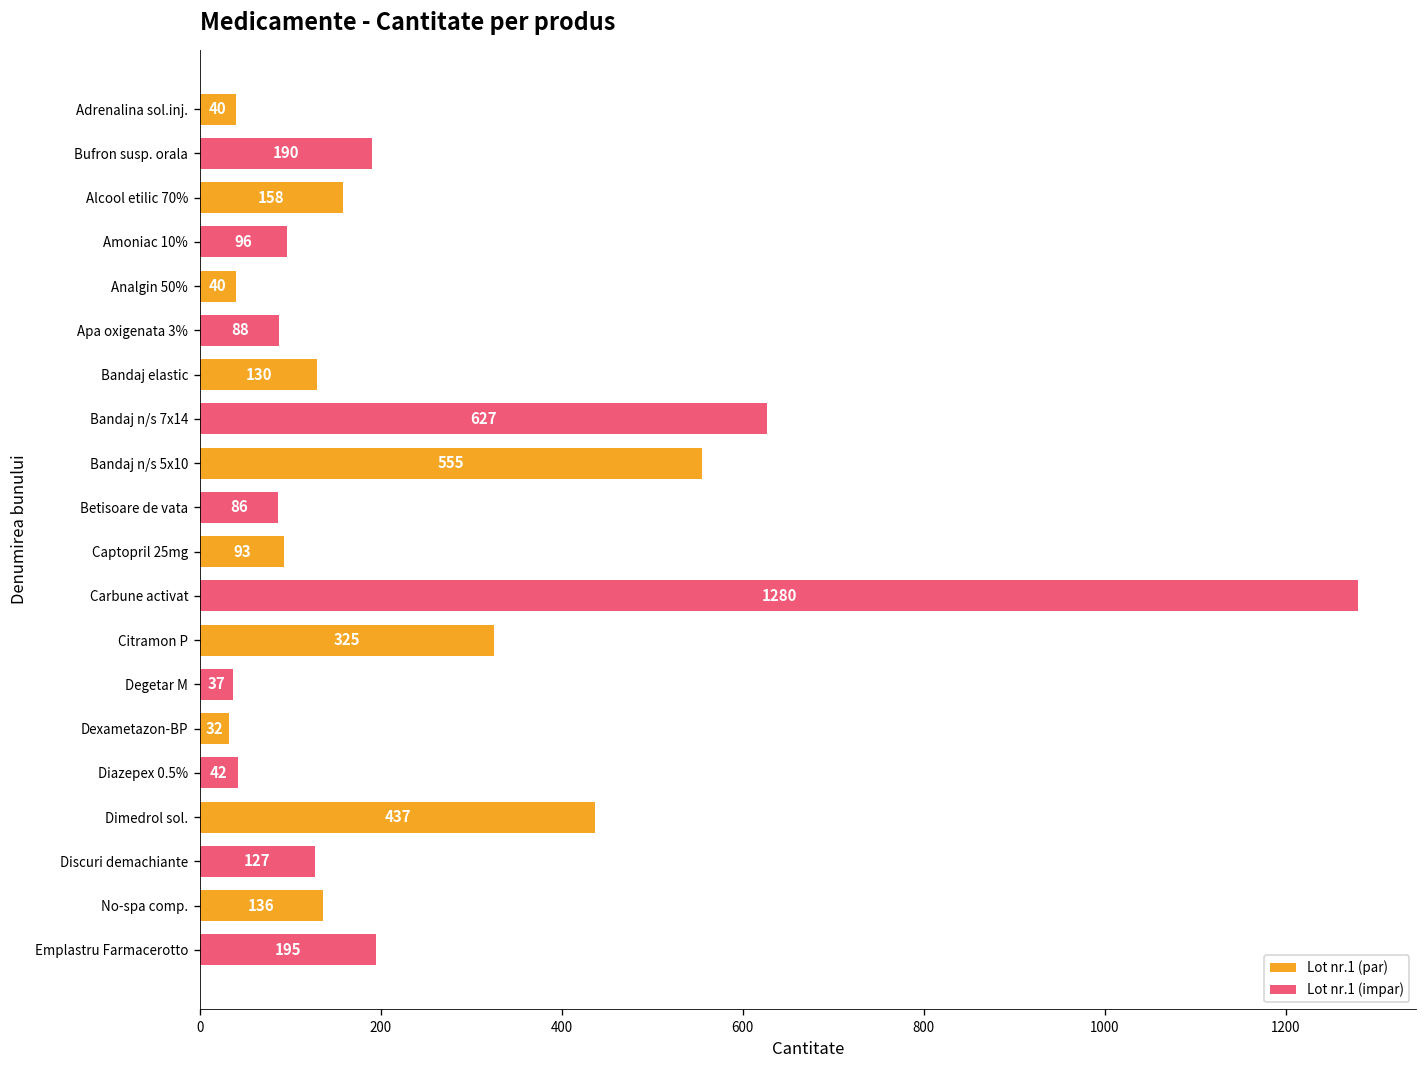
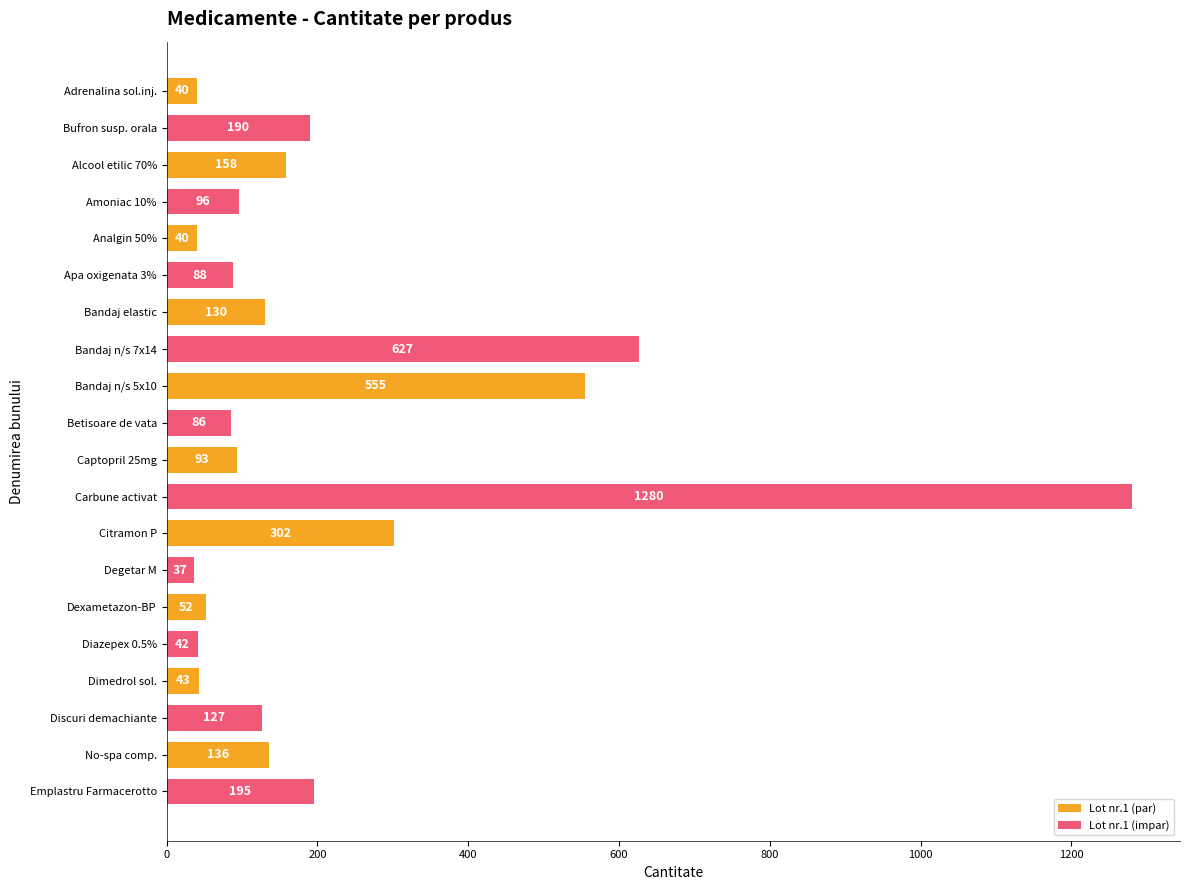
  {
    "Adrenalina sol.inj.": 40,
    "Bufron susp. orala": 190,
    "Alcool etilic 70%": 158,
    "Amoniac 10%": 96,
    "Analgin 50%": 40,
    "Apa oxigenata 3%": 88,
    "Bandaj elastic": 130,
    "Bandaj n/s 7x14": 627,
    "Bandaj n/s 5x10": 555,
    "Betisoare de vata": 86,
    "Captopril 25mg": 93,
    "Carbune activat": 1280,
-   "Citramon P": 325,
+   "Citramon P": 302,
    "Degetar M": 37,
-   "Dexametazon-BP": 32,
+   "Dexametazon-BP": 52,
    "Diazepex 0.5%": 42,
-   "Dimedrol sol.": 437,
+   "Dimedrol sol.": 43,
    "Discuri demachiante": 127,
    "No-spa comp.": 136,
    "Emplastru Farmacerotto": 195
  }
